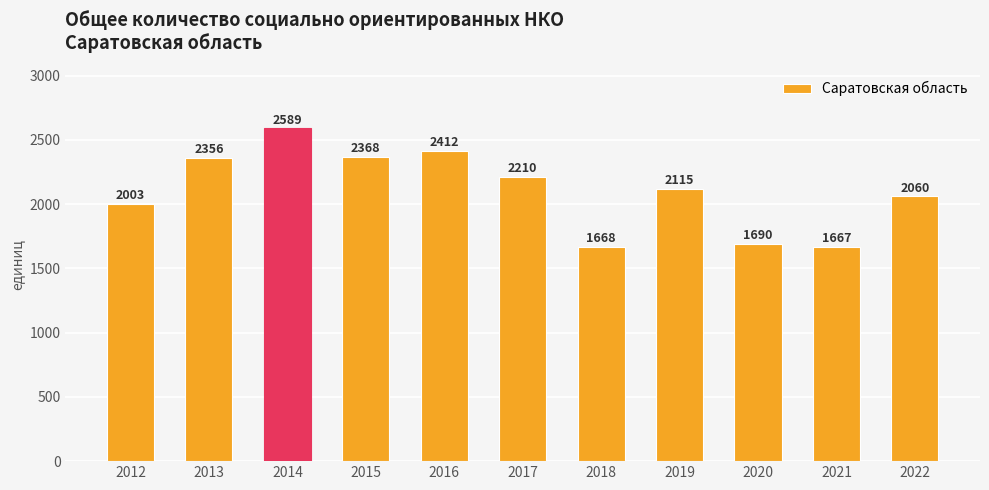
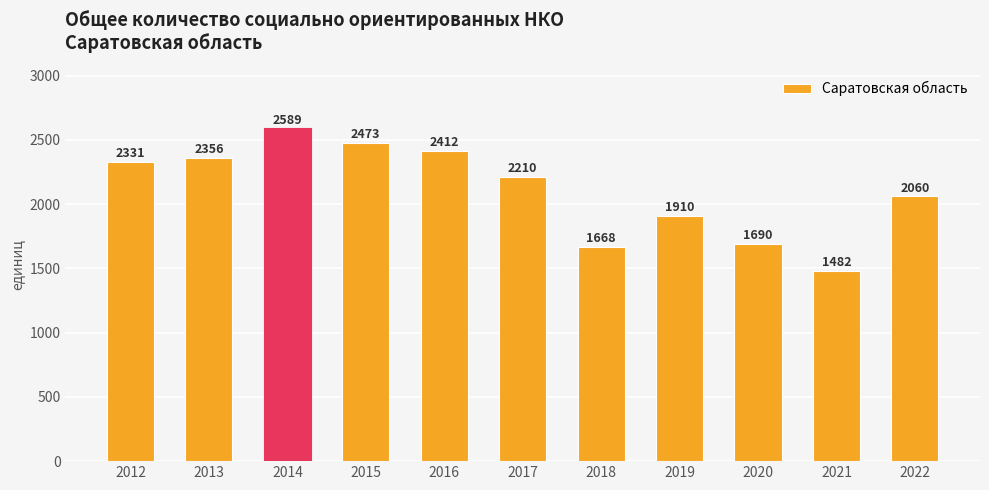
  {
-   "2012": 2003,
+   "2012": 2331,
    "2013": 2356,
    "2014": 2589,
-   "2015": 2368,
+   "2015": 2473,
    "2016": 2412,
    "2017": 2210,
    "2018": 1668,
-   "2019": 2115,
+   "2019": 1910,
    "2020": 1690,
-   "2021": 1667,
+   "2021": 1482,
    "2022": 2060
  }
